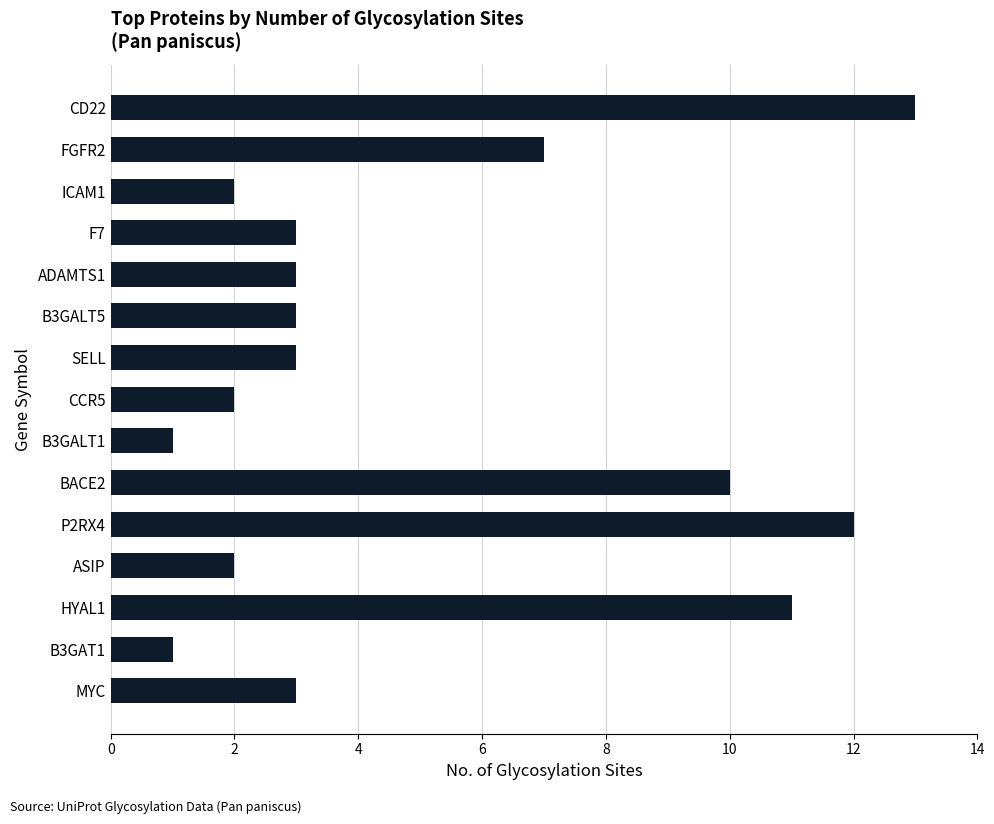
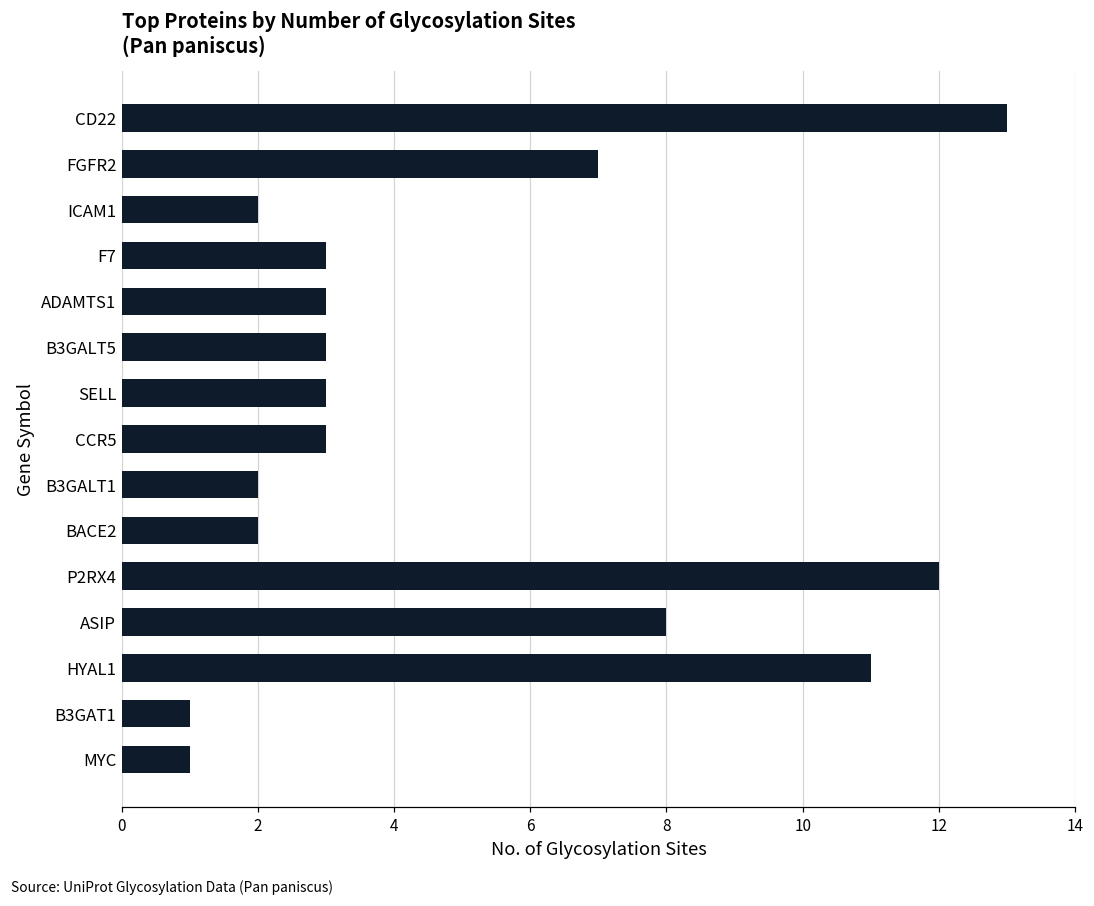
  {
    "CD22": 13,
    "FGFR2": 7,
    "ICAM1": 2,
    "F7": 3,
    "ADAMTS1": 3,
    "B3GALT5": 3,
    "SELL": 3,
-   "CCR5": 2,
-   "B3GALT1": 1,
-   "BACE2": 10,
+   "CCR5": 3,
+   "B3GALT1": 2,
+   "BACE2": 2,
    "P2RX4": 12,
-   "ASIP": 2,
+   "ASIP": 8,
    "HYAL1": 11,
    "B3GAT1": 1,
-   "MYC": 3
+   "MYC": 1
  }
